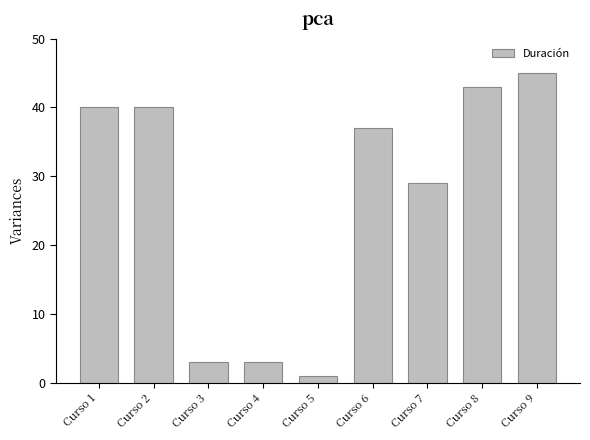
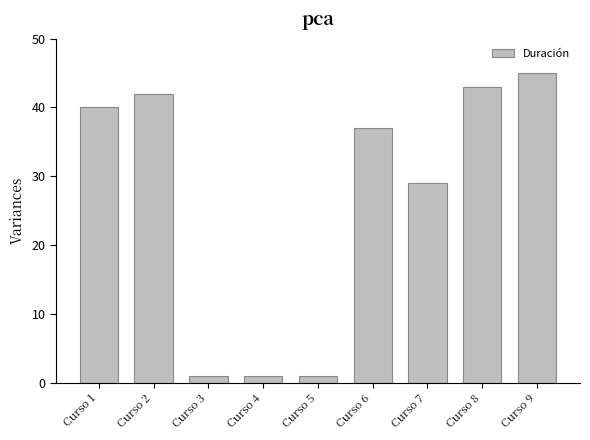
  {
    "Curso 1": 40,
-   "Curso 2": 40,
-   "Curso 3": 3,
-   "Curso 4": 3,
+   "Curso 2": 42,
+   "Curso 3": 1,
+   "Curso 4": 1,
    "Curso 5": 1,
    "Curso 6": 37,
    "Curso 7": 29,
    "Curso 8": 43,
    "Curso 9": 45
  }
